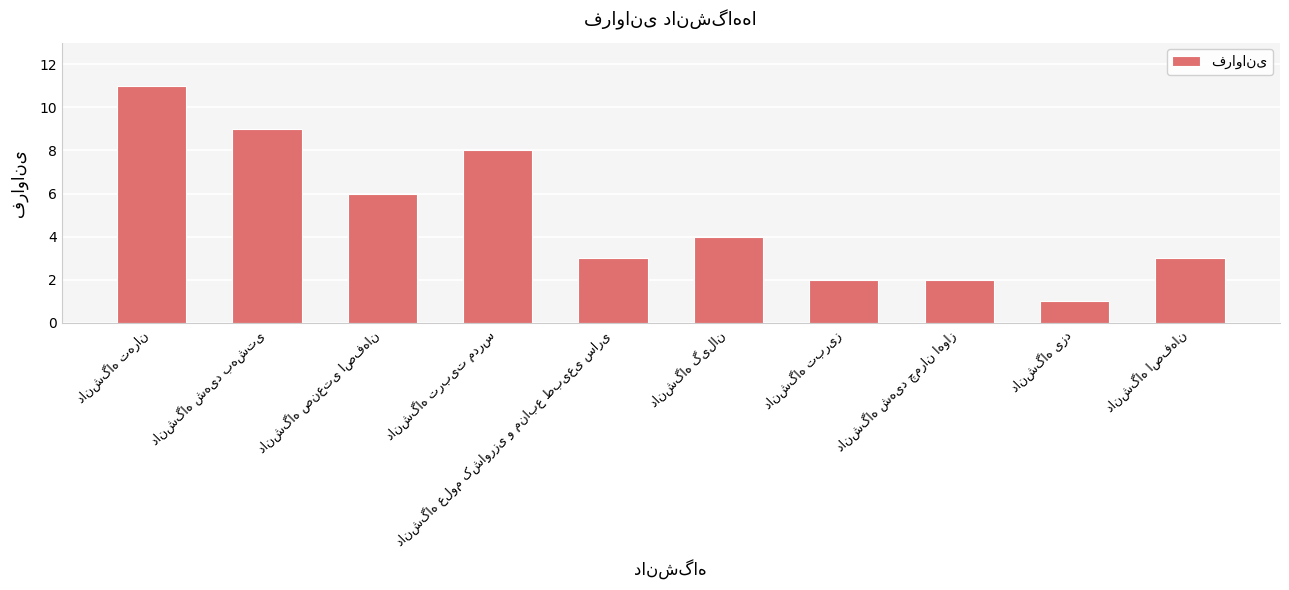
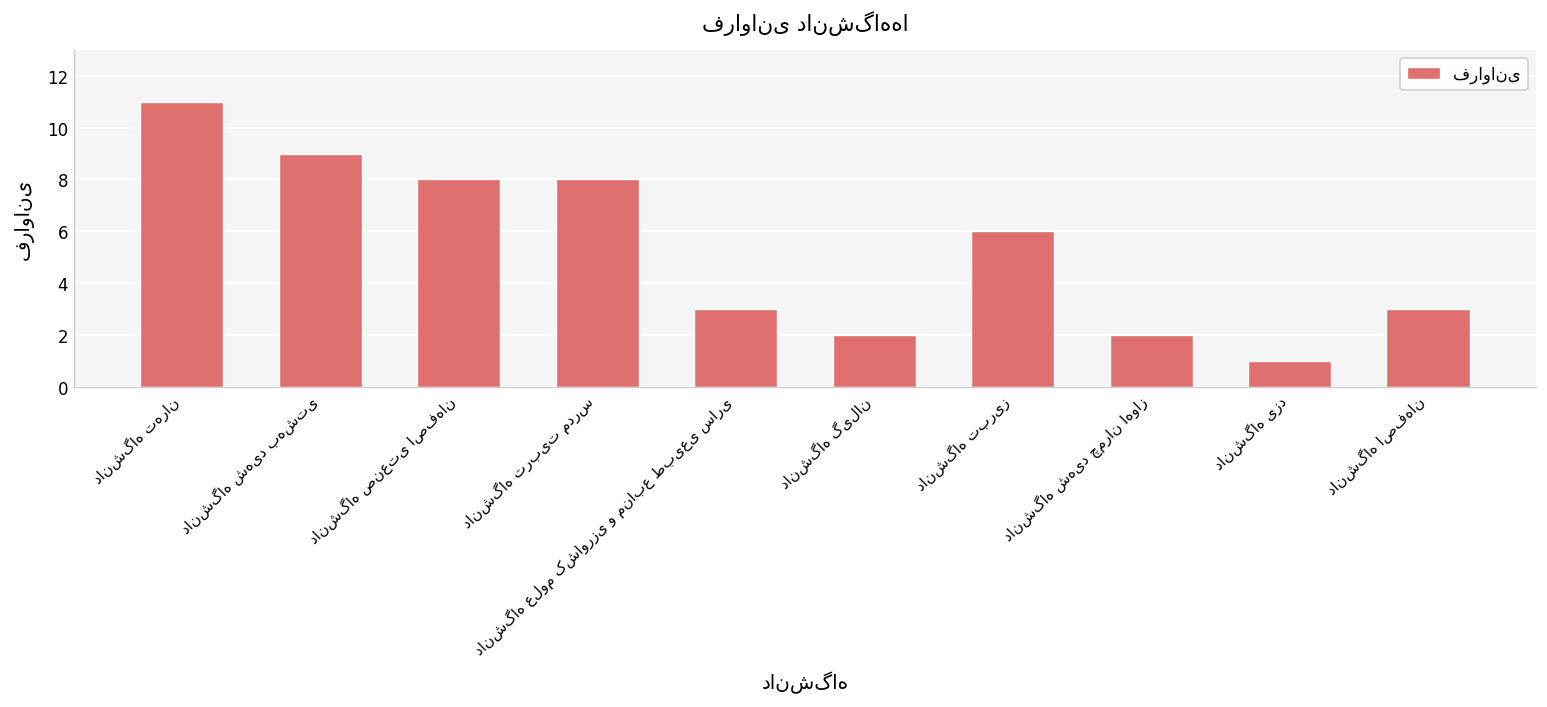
  {
    "دانشگاه تهران": 11,
    "دانشگاه شهید بهشتی": 9,
-   "دانشگاه صنعتی اصفهان": 6,
+   "دانشگاه صنعتی اصفهان": 8,
    "دانشگاه تربیت مدرس": 8,
    "دانشگاه علوم کشاورزی و منابع طبیعی ساری": 3,
-   "دانشگاه گیلان": 4,
-   "دانشگاه تبریز": 2,
+   "دانشگاه گیلان": 2,
+   "دانشگاه تبریز": 6,
    "دانشگاه شهید چمران اهواز": 2,
    "دانشگاه یزد": 1,
    "دانشگاه اصفهان": 3
  }
